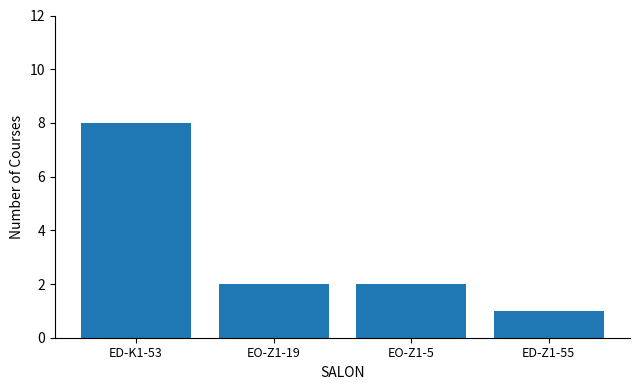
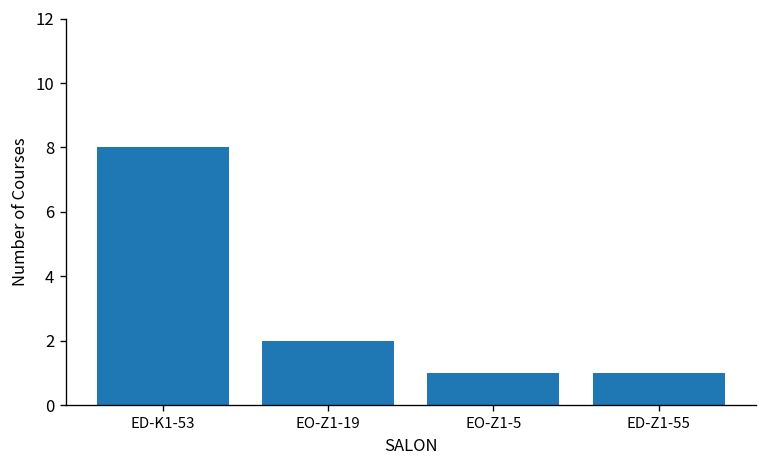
  {
    "ED-K1-53": 8,
    "EO-Z1-19": 2,
-   "EO-Z1-5": 2,
+   "EO-Z1-5": 1,
    "ED-Z1-55": 1
  }
